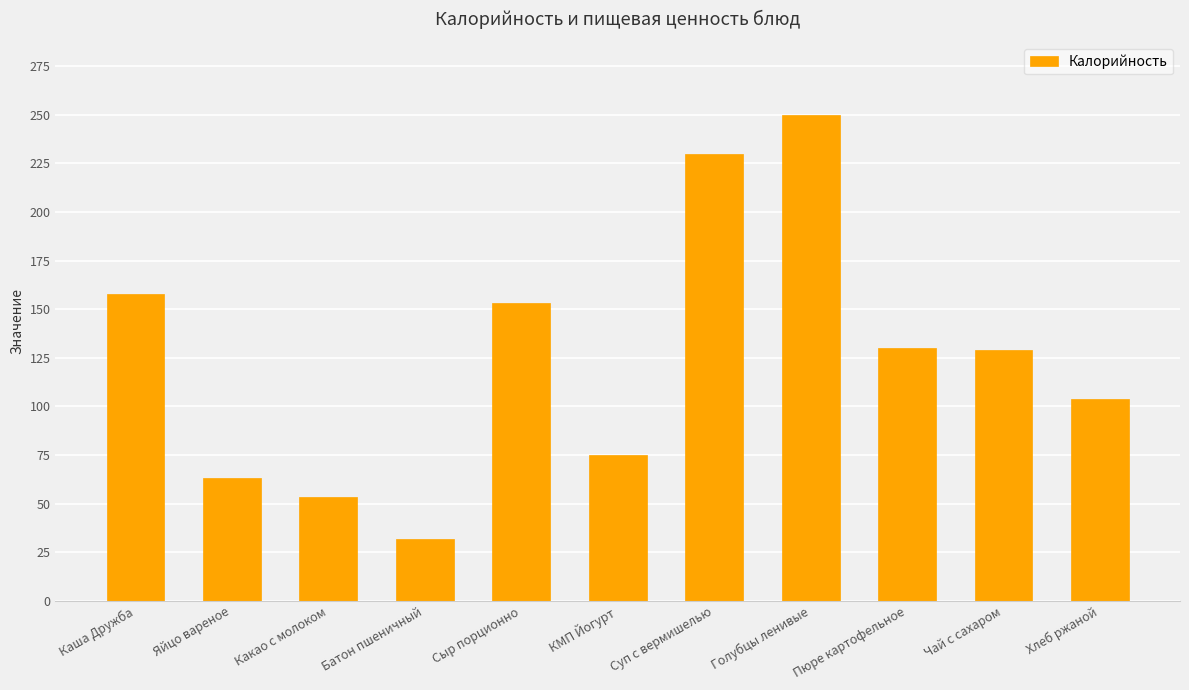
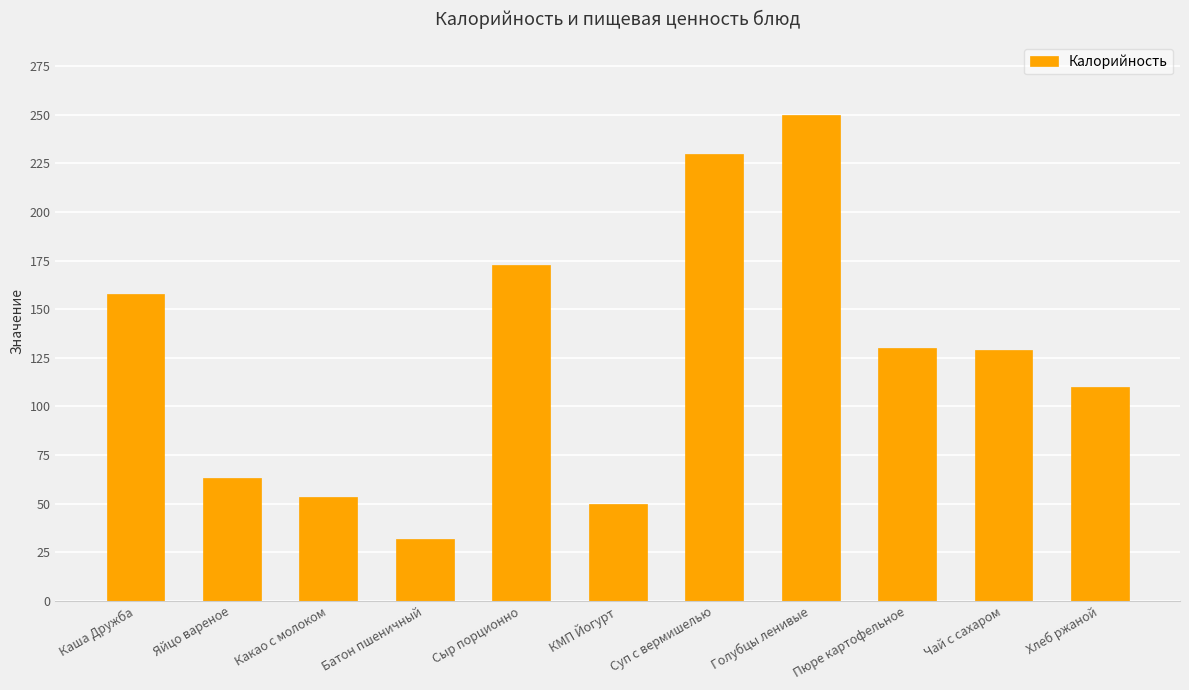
  {
    "Каша Дружба": 158,
    "Яйцо вареное": 63,
    "Какао с молоком": 54,
    "Батон пшеничный": 32,
-   "Сыр порционно": 153,
-   "КМП Йогурт": 75,
+   "Сыр порционно": 173,
+   "КМП Йогурт": 50,
    "Суп с вермишелью": 230,
    "Голубцы ленивые": 250,
    "Пюре картофельное": 130,
    "Чай с сахаром": 129,
-   "Хлеб ржаной": 104
+   "Хлеб ржаной": 110
  }
